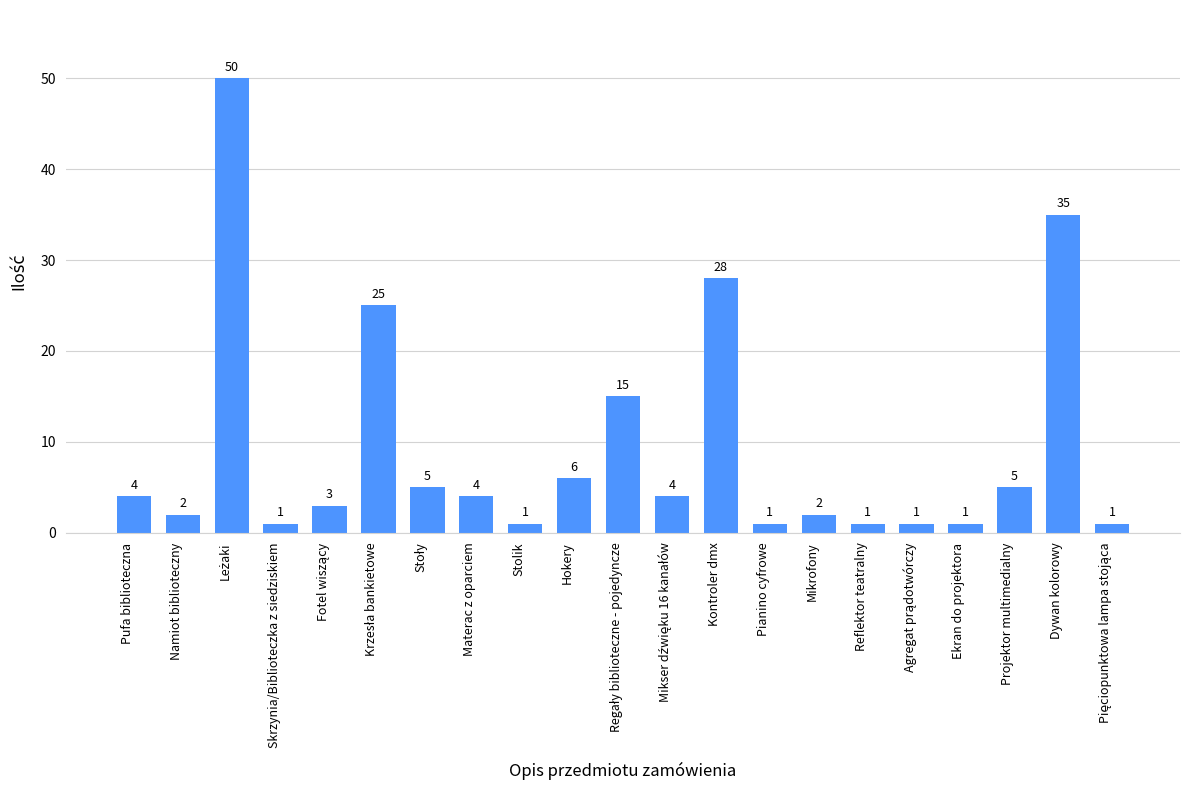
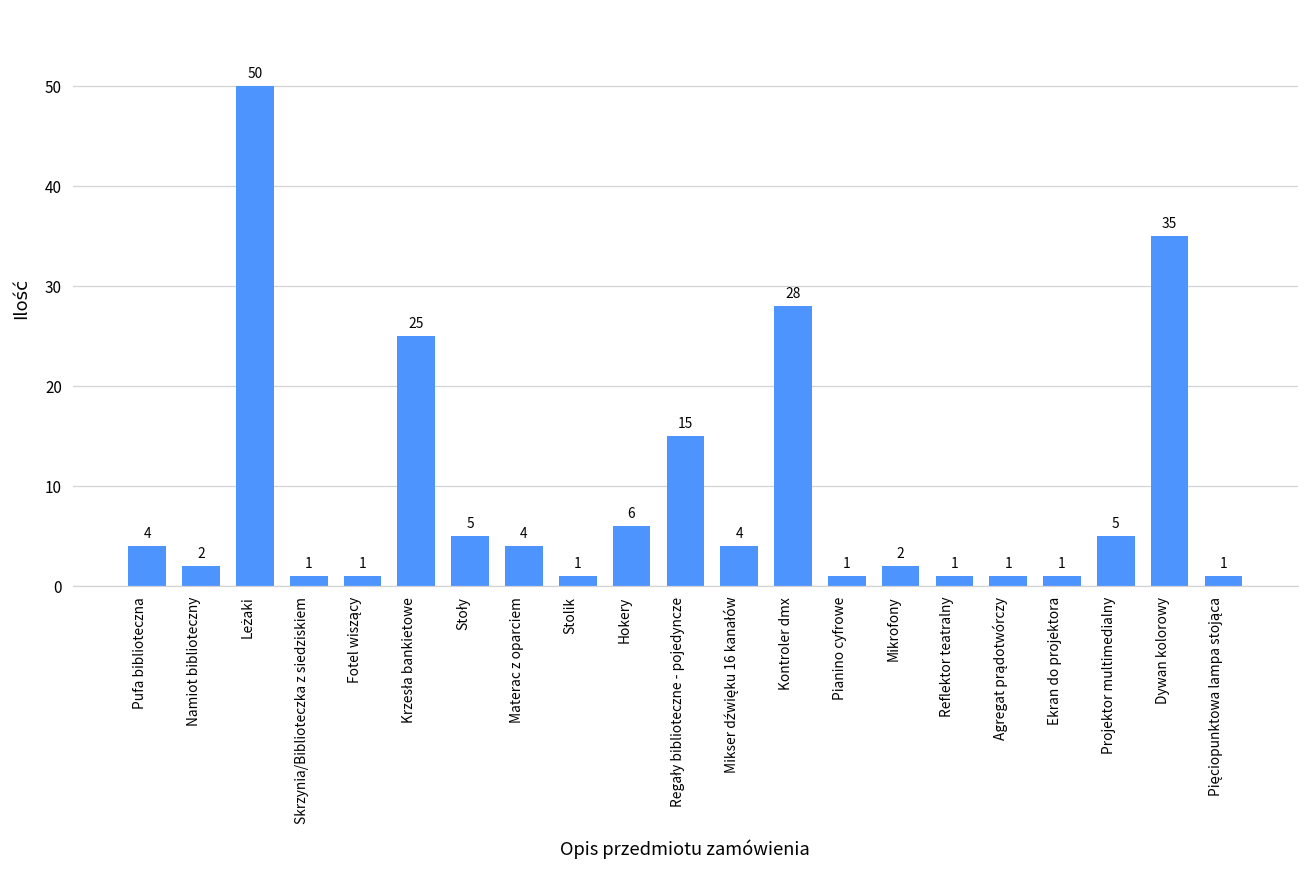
  {
    "Pufa biblioteczna": 4,
    "Namiot biblioteczny": 2,
    "Leżaki": 50,
    "Skrzynia/Biblioteczka z siedziskiem": 1,
-   "Fotel wiszący": 3,
+   "Fotel wiszący": 1,
    "Krzesła bankietowe": 25,
    "Stoły": 5,
    "Materac z oparciem": 4,
    "Stolik": 1,
    "Hokery": 6,
    "Regały biblioteczne - pojedyncze": 15,
    "Mikser dźwięku 16 kanałów": 4,
    "Kontroler dmx": 28,
    "Pianino cyfrowe": 1,
    "Mikrofony": 2,
    "Reflektor teatralny": 1,
    "Agregat prądotwórczy": 1,
    "Ekran do projektora": 1,
    "Projektor multimedialny": 5,
    "Dywan kolorowy": 35,
    "Pięciopunktowa lampa stojąca": 1
  }
